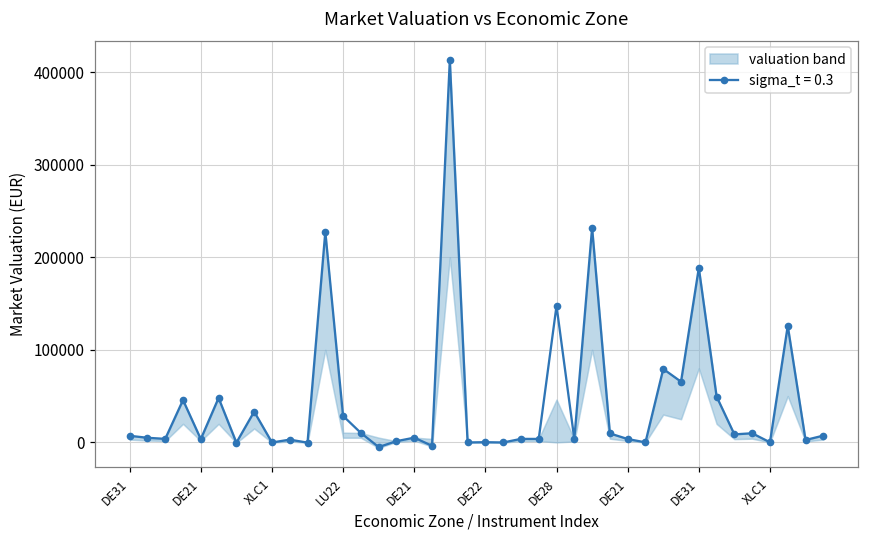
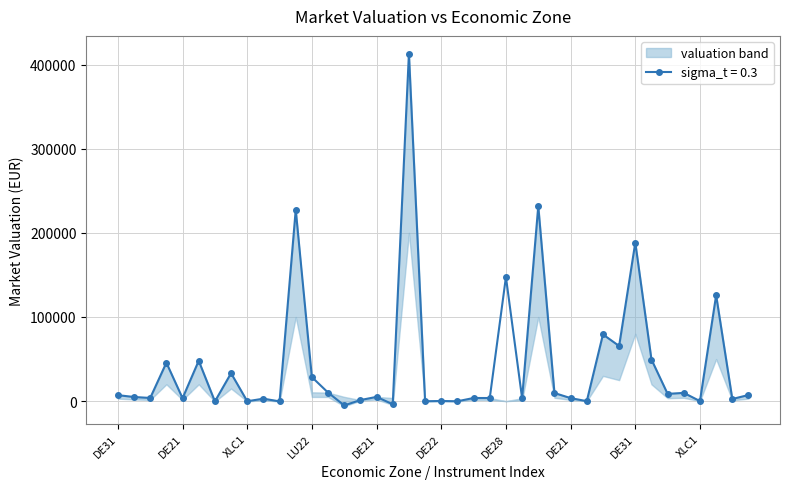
  {
    "sigma_t = 0.3": {
      "LU22": 30000,
      "DE28": 150000
    },
    "valuation band": {
-     "DE28": 50000
+     "DE28": 0
    }
  }
